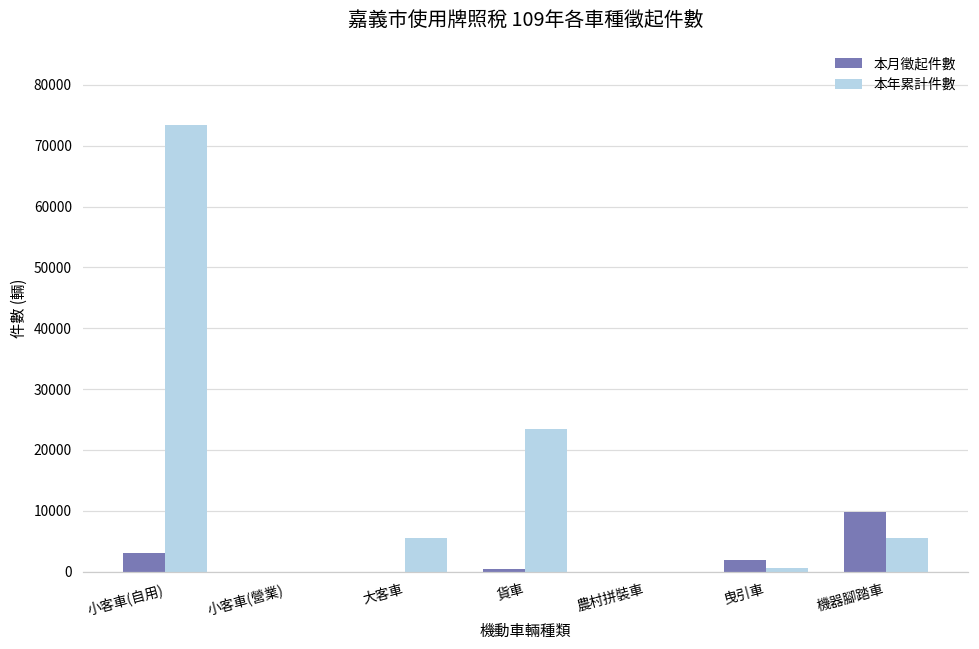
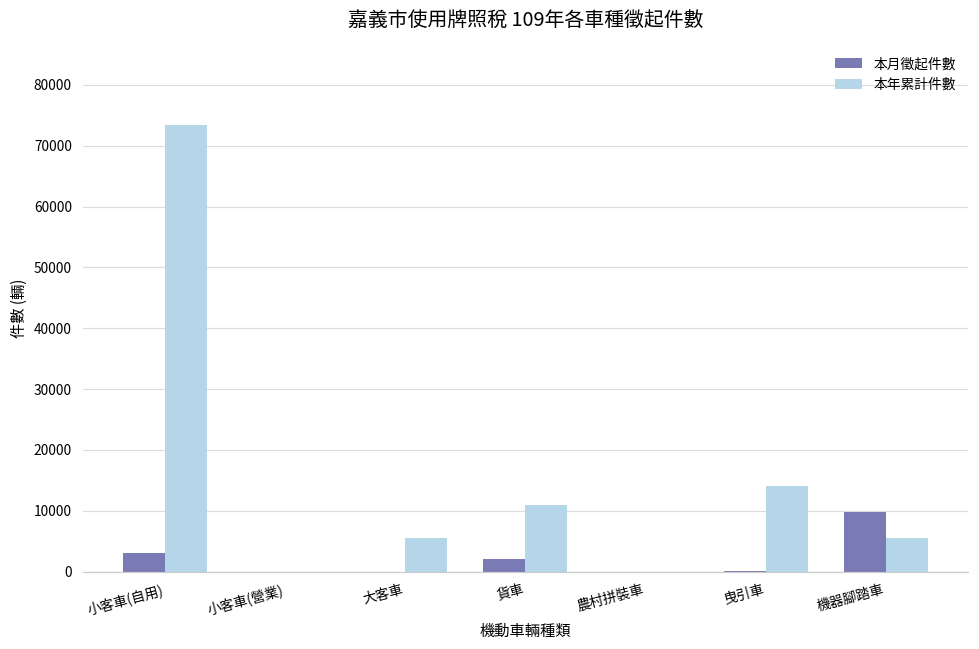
  {
    "本月徵起件數": {
      "小客車(自用)": 3000,
      "小客車(營業)": 0,
      "大客車": 0,
-     "貨車": 0,
+     "貨車": 2000,
      "農村拼裝車": 0,
-     "曳引車": 2000,
+     "曳引車": 0,
      "機器腳踏車": 10000
    },
    "本年累計件數": {
      "小客車(自用)": 73000,
      "小客車(營業)": 0,
      "大客車": 5000,
-     "貨車": 23000,
+     "貨車": 11000,
      "農村拼裝車": 0,
-     "曳引車": 1000,
+     "曳引車": 14000,
      "機器腳踏車": 6000
    }
  }
